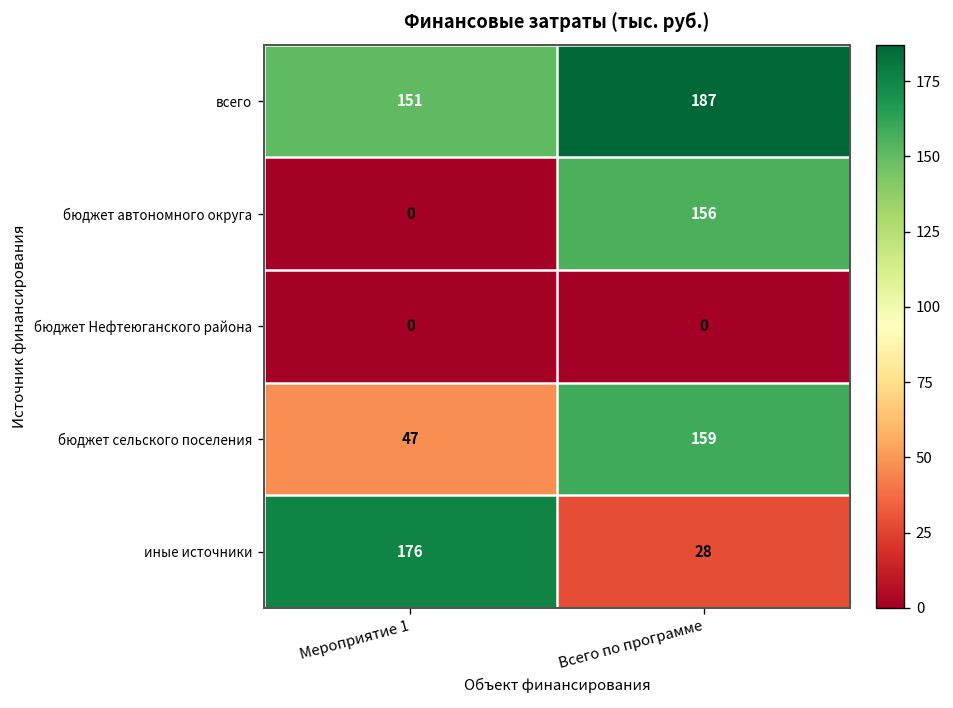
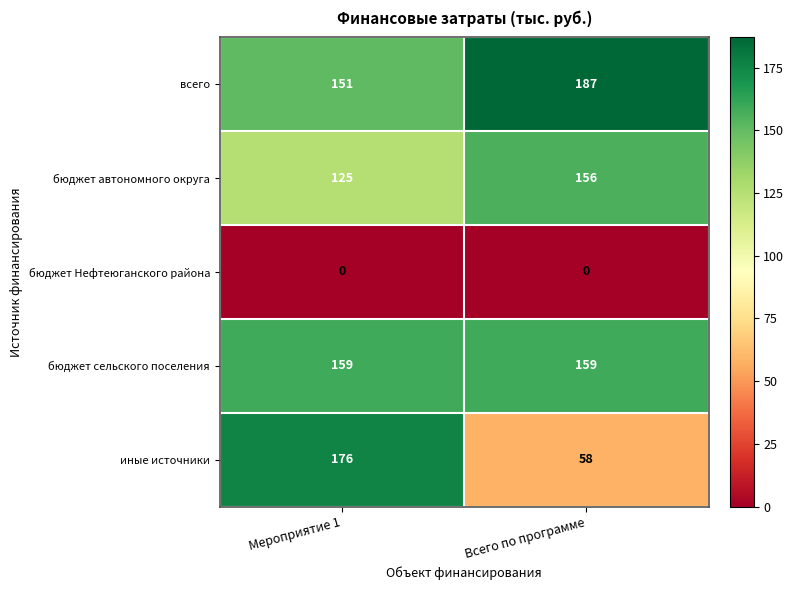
  {
    "всего": {
      "Мероприятие 1": 151,
      "Всего по программе": 187
    },
    "бюджет автономного округа": {
-     "Мероприятие 1": 0,
+     "Мероприятие 1": 125,
      "Всего по программе": 156
    },
    "бюджет Нефтеюганского района": {
      "Мероприятие 1": 0,
      "Всего по программе": 0
    },
    "бюджет сельского поселения": {
-     "Мероприятие 1": 47,
+     "Мероприятие 1": 159,
      "Всего по программе": 159
    },
    "иные источники": {
      "Мероприятие 1": 176,
-     "Всего по программе": 28
+     "Всего по программе": 58
    }
  }
